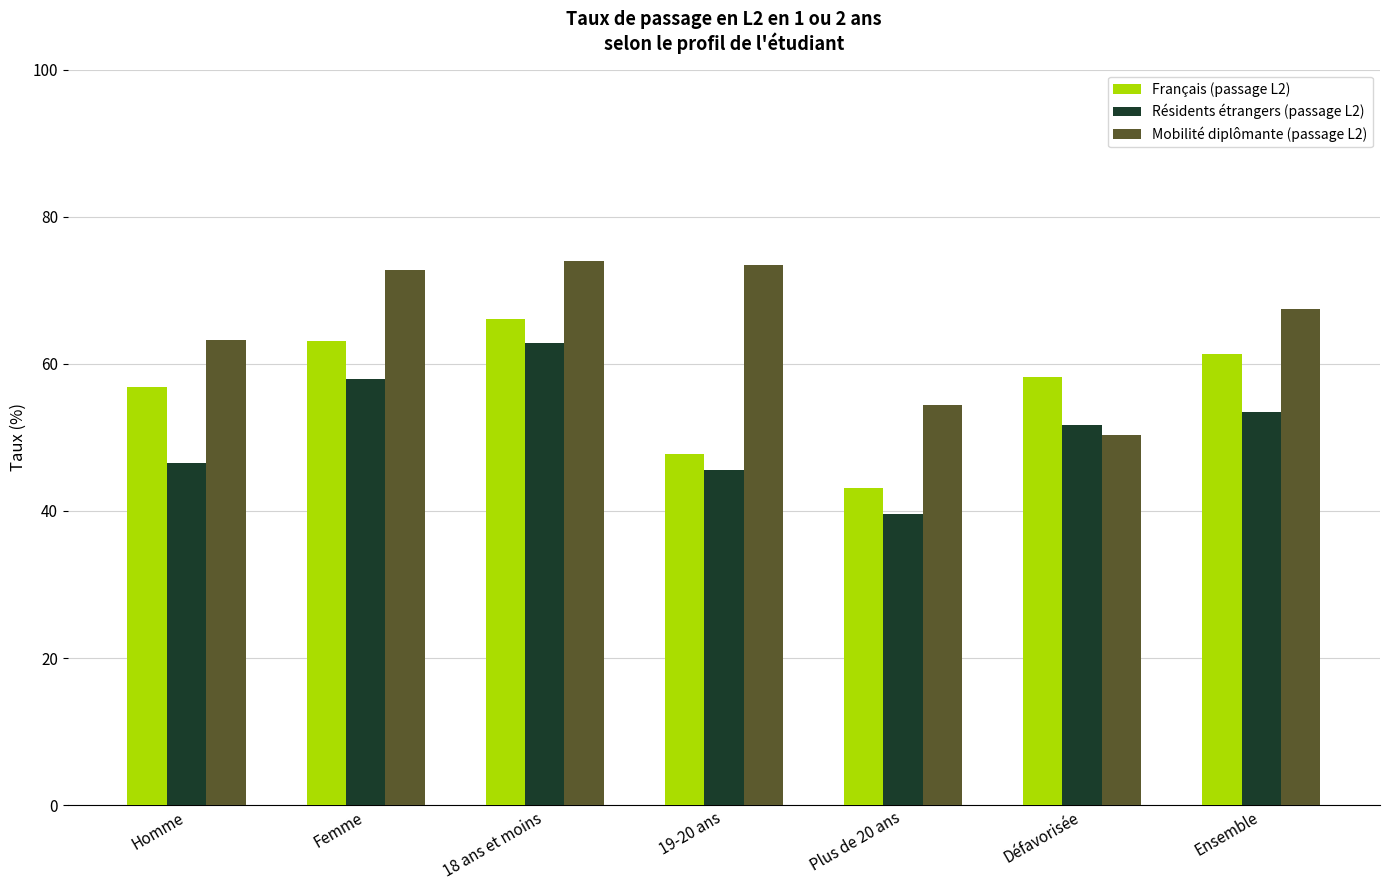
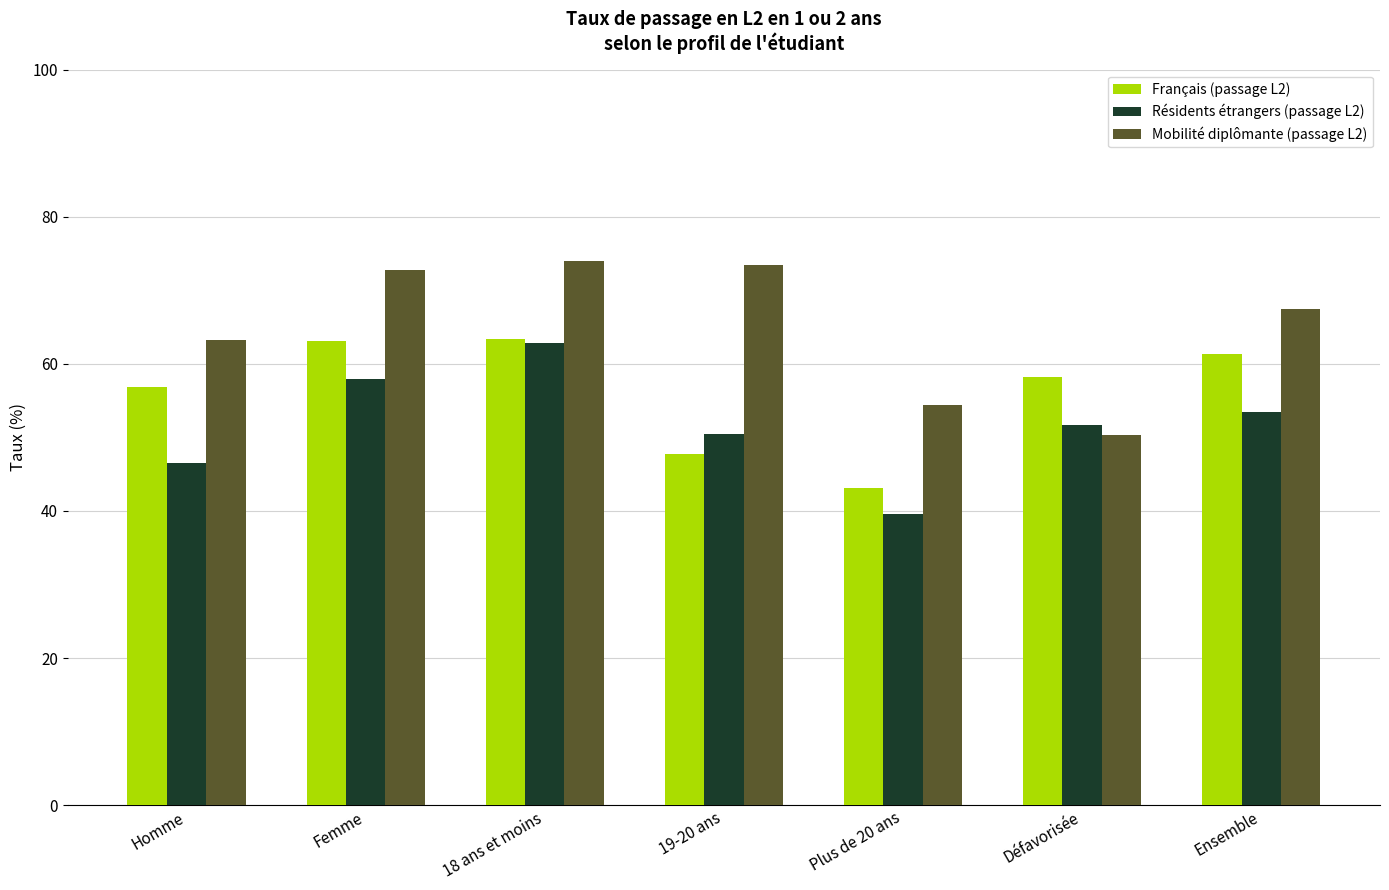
  {
    "Français (passage L2)": {
      "Homme": 57,
      "Femme": 63,
-     "18 ans et moins": 66,
+     "18 ans et moins": 63,
      "19-20 ans": 48,
      "Plus de 20 ans": 43,
      "Défavorisée": 58,
      "Ensemble": 61
    },
    "Résidents étrangers (passage L2)": {
      "Homme": 47,
      "Femme": 58,
      "18 ans et moins": 63,
-     "19-20 ans": 46,
+     "19-20 ans": 50,
      "Plus de 20 ans": 40,
      "Défavorisée": 52,
      "Ensemble": 54
    },
    "Mobilité diplômante (passage L2)": {
      "Homme": 63,
      "Femme": 73,
      "18 ans et moins": 74,
      "19-20 ans": 73,
      "Plus de 20 ans": 54,
      "Défavorisée": 50,
      "Ensemble": 68
    }
  }
